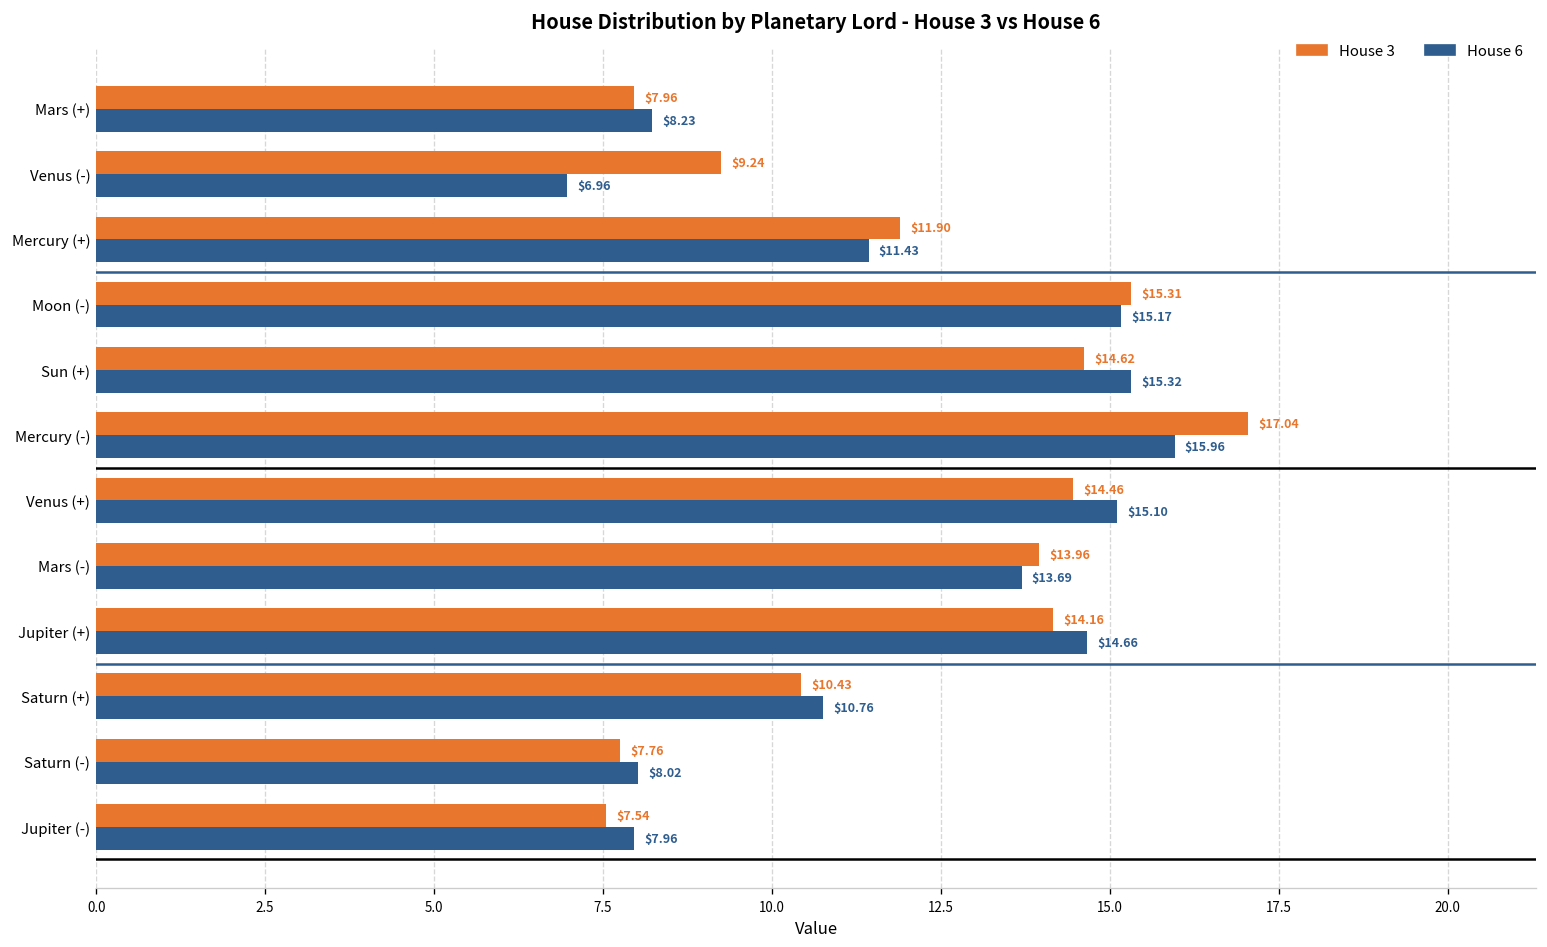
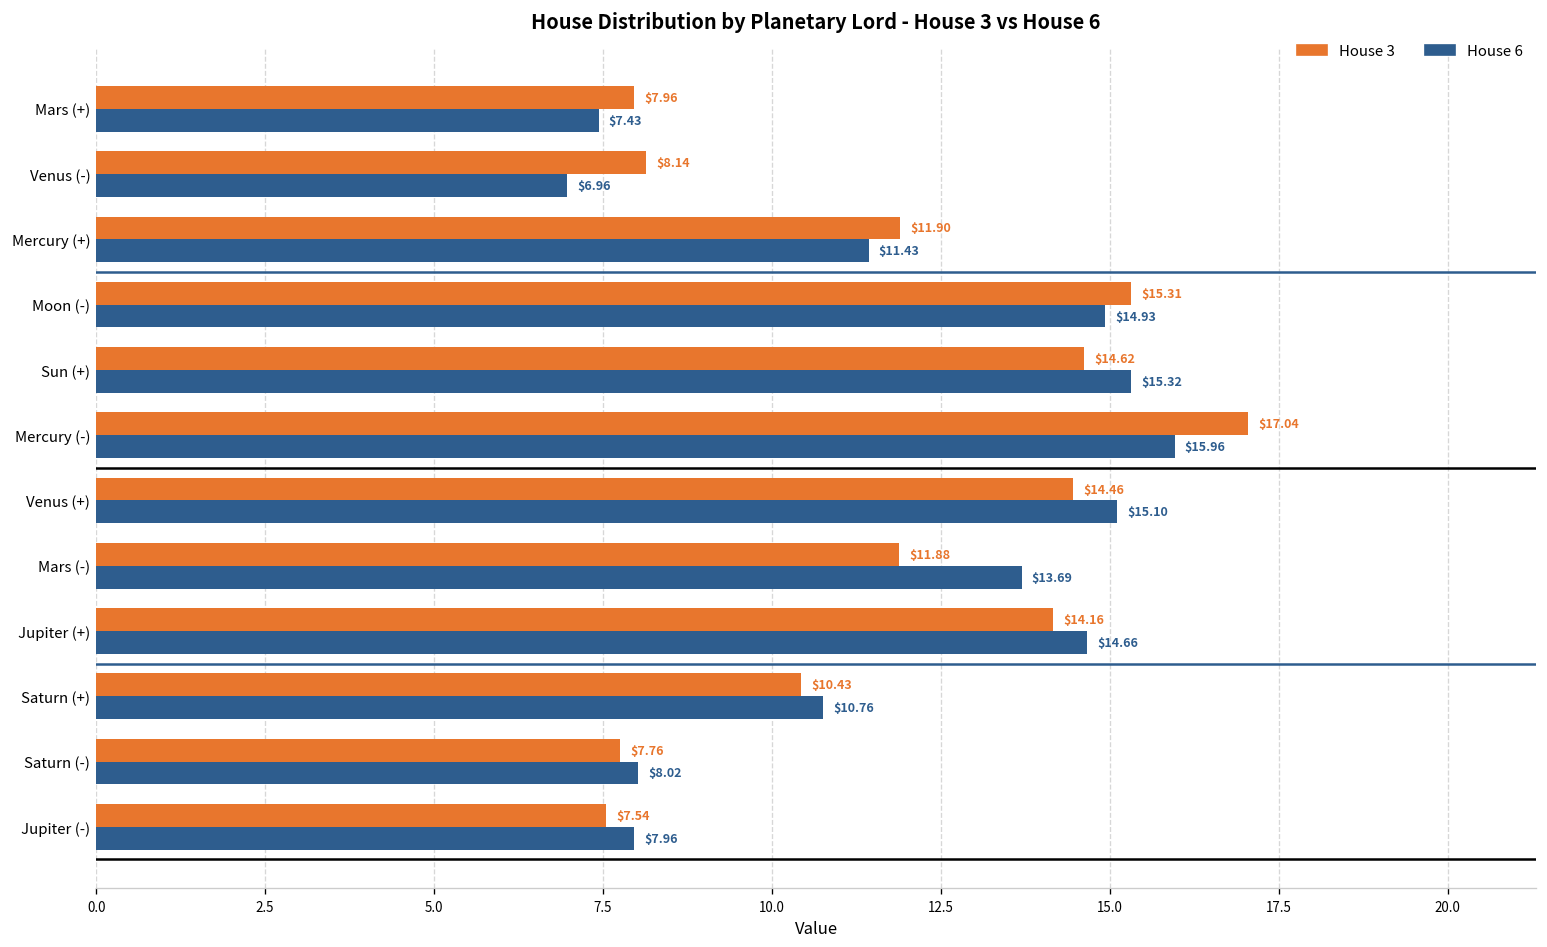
  {
    "House 3": {
      "Mars (+)": "$7.96",
-     "Venus (-)": "$9.24",
+     "Venus (-)": "$8.14",
      "Mercury (+)": "$11.90",
      "Moon (-)": "$15.31",
      "Sun (+)": "$14.62",
      "Mercury (-)": "$17.04",
      "Venus (+)": "$14.46",
-     "Mars (-)": "$13.96",
+     "Mars (-)": "$11.88",
      "Jupiter (+)": "$14.16",
      "Saturn (+)": "$10.43",
      "Saturn (-)": "$7.76",
      "Jupiter (-)": "$7.54"
    },
    "House 6": {
-     "Mars (+)": "$8.23",
+     "Mars (+)": "$7.43",
      "Venus (-)": "$6.96",
      "Mercury (+)": "$11.43",
-     "Moon (-)": "$15.17",
+     "Moon (-)": "$14.93",
      "Sun (+)": "$15.32",
      "Mercury (-)": "$15.96",
      "Venus (+)": "$15.10",
      "Mars (-)": "$13.69",
      "Jupiter (+)": "$14.66",
      "Saturn (+)": "$10.76",
      "Saturn (-)": "$8.02",
      "Jupiter (-)": "$7.96"
    }
  }
